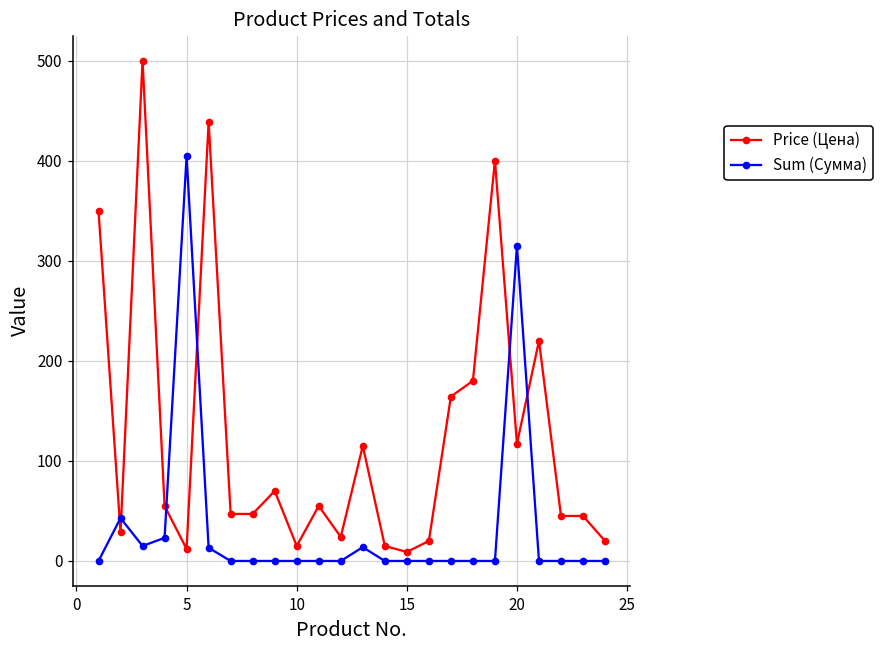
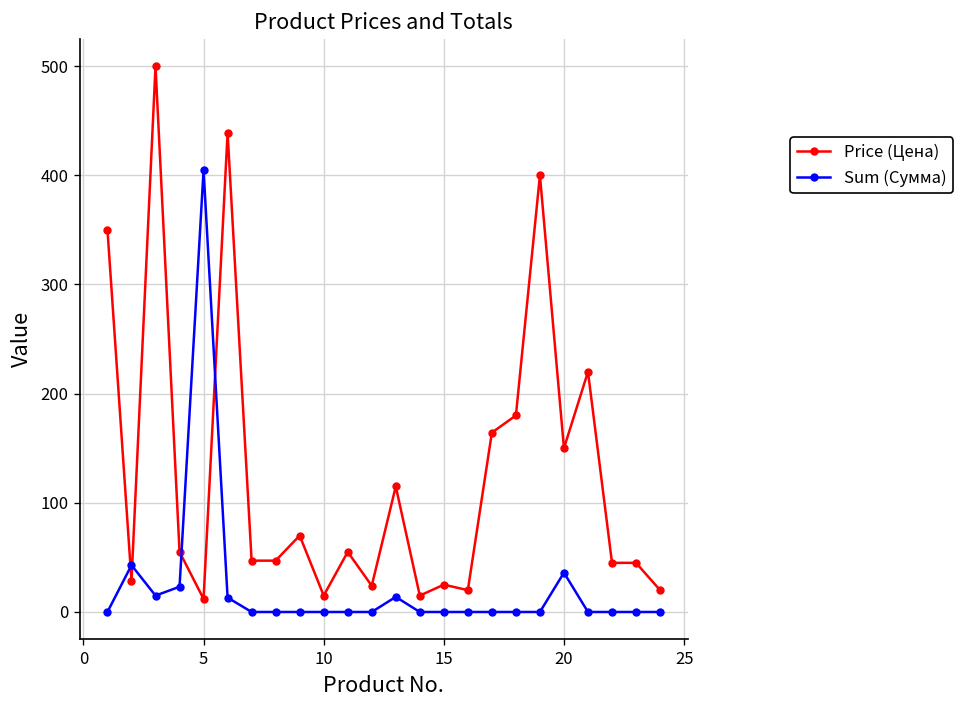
  {
    "Price (Цена)": {
      "5": 10,
      "10": 20,
-     "15": 10,
-     "20": 120
+     "15": 30,
+     "20": 150
    },
    "Sum (Сумма)": {
      "5": 400,
      "10": 0,
      "15": 0,
-     "20": 320
+     "20": 40
    }
  }
